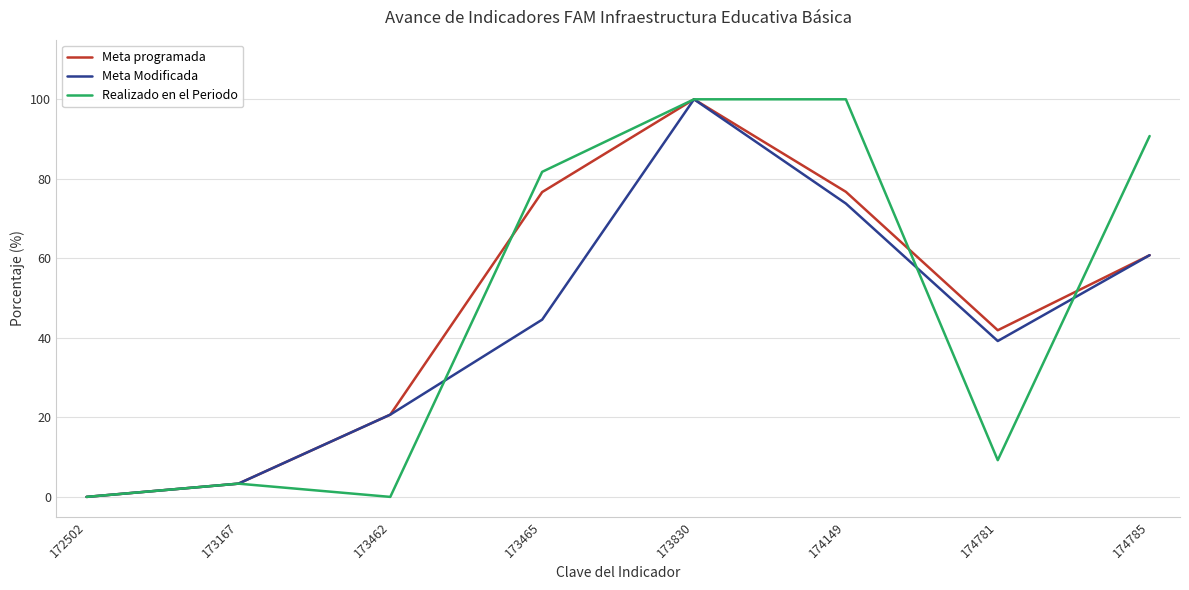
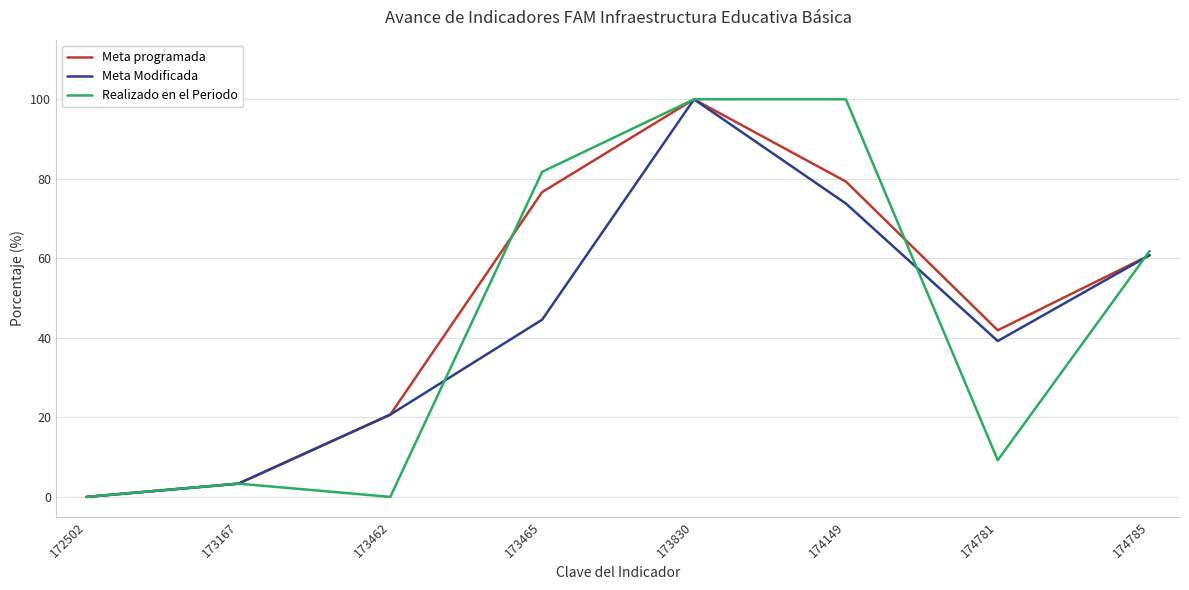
  {
    "Meta programada": {
      "173465": 77,
-     "174149": 77,
+     "174149": 79,
      "174781": 42
    },
    "Meta Modificada": {
      "173465": 45,
      "174149": 74,
      "174781": 39
    },
    "Realizado en el Periodo": {
      "173462": 0,
      "173465": 82,
      "174149": 100,
      "174781": 9,
-     "174785": 91
+     "174785": 62
    }
  }
